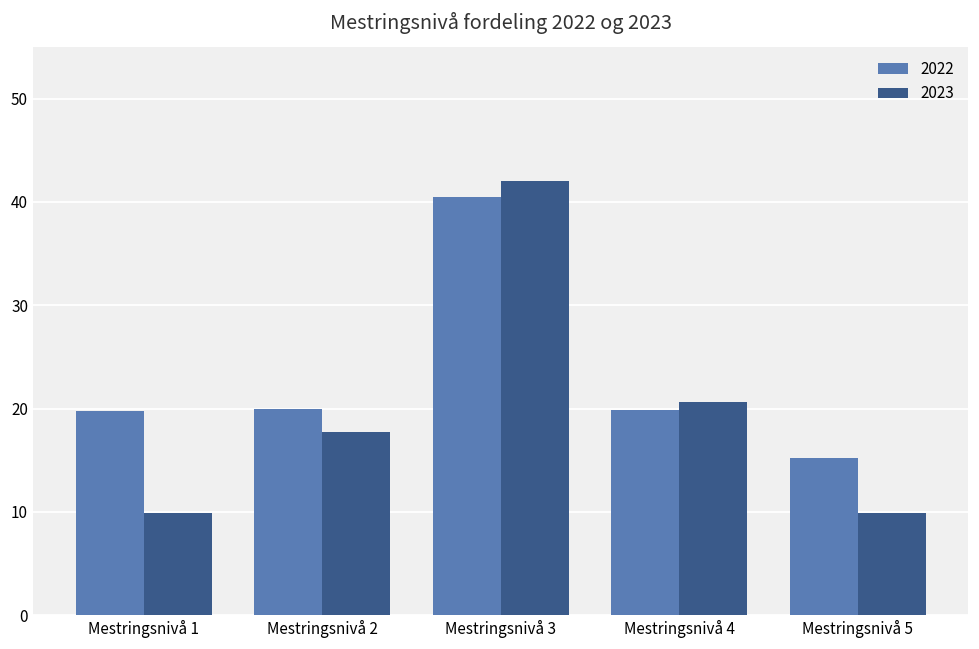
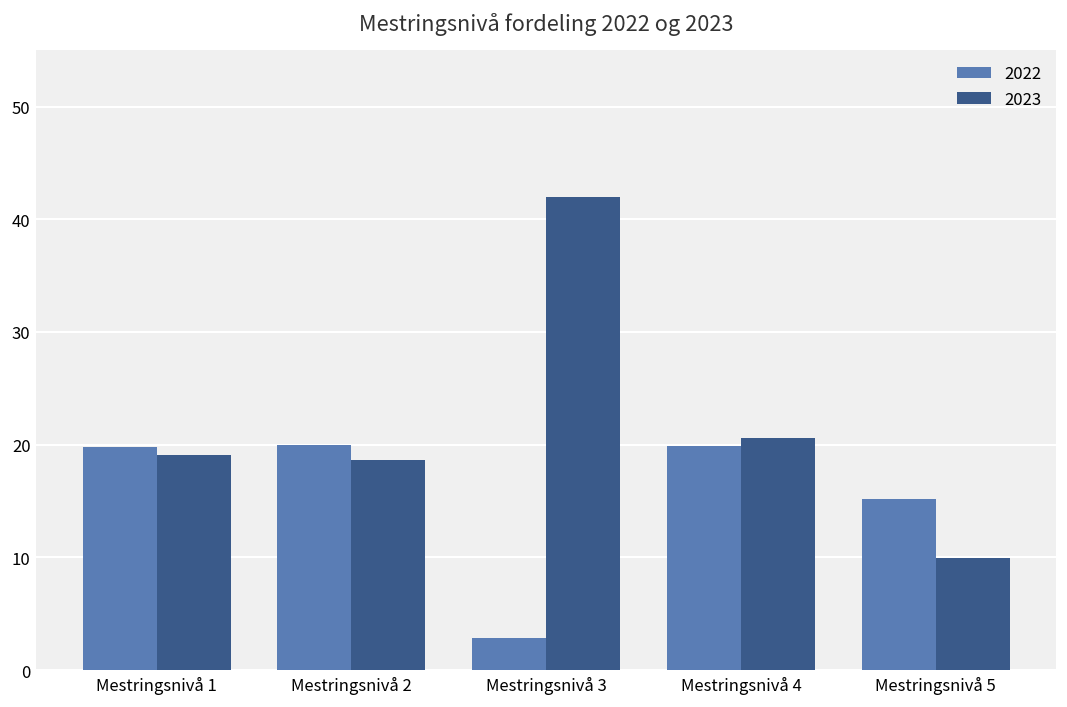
  {
    "2022": {
      "Mestringsnivå 1": 20,
      "Mestringsnivå 2": 20,
-     "Mestringsnivå 3": 41,
+     "Mestringsnivå 3": 3,
      "Mestringsnivå 4": 20,
      "Mestringsnivå 5": 15
    },
    "2023": {
-     "Mestringsnivå 1": 10,
-     "Mestringsnivå 2": 18,
+     "Mestringsnivå 1": 19,
+     "Mestringsnivå 2": 19,
      "Mestringsnivå 3": 42,
      "Mestringsnivå 4": 21,
      "Mestringsnivå 5": 10
    }
  }
